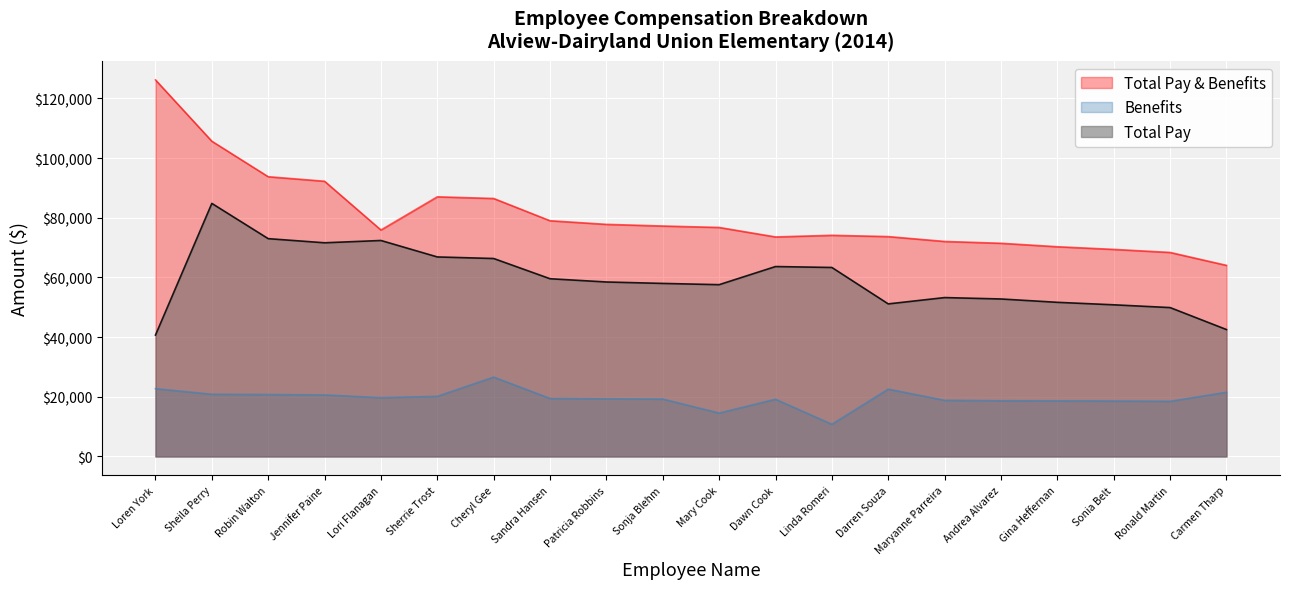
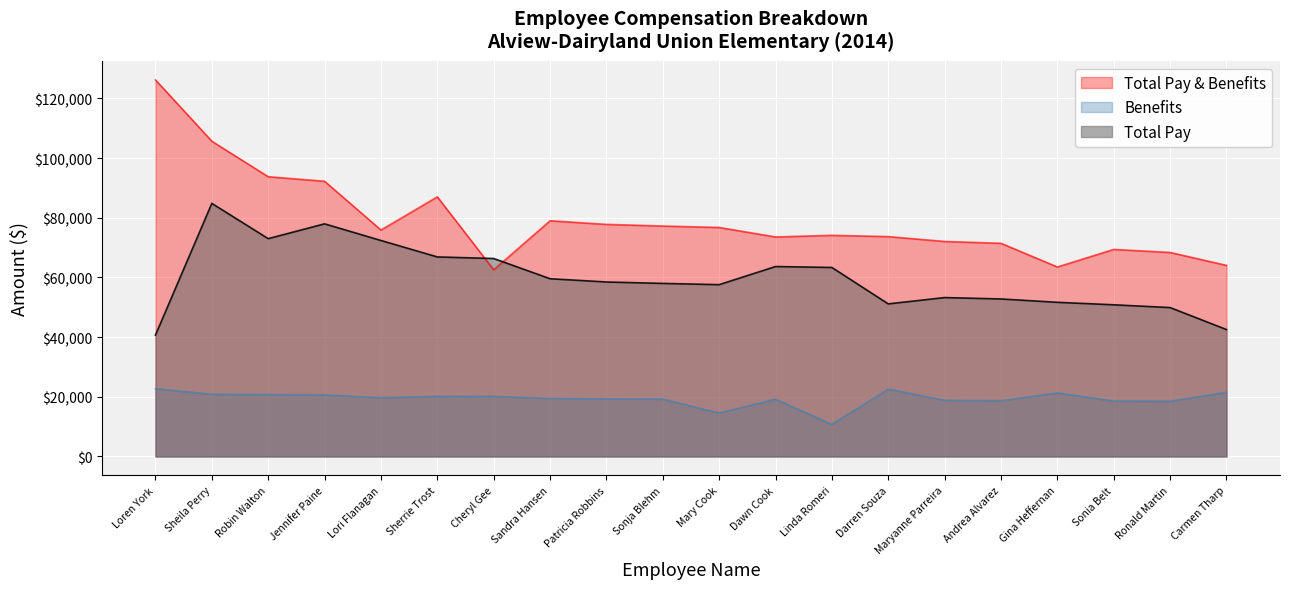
  {
    "Total Pay & Benefits": {
      "Loren York": "$126,000",
      "Sheila Perry": "$106,000",
      "Robin Walton": "$94,000",
      "Jennifer Paine": "$92,000",
      "Lori Flanagan": "$76,000",
      "Sherrie Trost": "$87,000",
-     "Cheryl Gee": "$86,000",
+     "Cheryl Gee": "$63,000",
      "Sandra Hansen": "$79,000",
      "Patricia Robbins": "$78,000",
      "Sonja Blehm": "$77,000",
      "Mary Cook": "$77,000",
      "Dawn Cook": "$74,000",
      "Linda Romeri": "$74,000",
      "Darren Souza": "$74,000",
      "Maryanne Parreira": "$72,000",
      "Andrea Alvarez": "$71,000",
-     "Gina Heffernan": "$70,000",
+     "Gina Heffernan": "$64,000",
      "Sonia Belt": "$69,000",
      "Ronald Martin": "$68,000",
      "Carmen Tharp": "$64,000"
    },
    "Benefits": {
      "Loren York": "$23,000",
      "Sheila Perry": "$21,000",
      "Robin Walton": "$21,000",
      "Jennifer Paine": "$21,000",
      "Lori Flanagan": "$20,000",
      "Sherrie Trost": "$20,000",
-     "Cheryl Gee": "$27,000",
+     "Cheryl Gee": "$20,000",
      "Sandra Hansen": "$19,000",
      "Patricia Robbins": "$19,000",
      "Sonja Blehm": "$19,000",
      "Mary Cook": "$15,000",
      "Dawn Cook": "$19,000",
      "Linda Romeri": "$11,000",
      "Darren Souza": "$23,000",
      "Maryanne Parreira": "$19,000",
      "Andrea Alvarez": "$19,000",
-     "Gina Heffernan": "$19,000",
+     "Gina Heffernan": "$21,000",
      "Sonia Belt": "$19,000",
      "Ronald Martin": "$18,000",
      "Carmen Tharp": "$22,000"
    },
    "Total Pay": {
      "Loren York": "$41,000",
      "Sheila Perry": "$85,000",
      "Robin Walton": "$73,000",
-     "Jennifer Paine": "$72,000",
+     "Jennifer Paine": "$78,000",
      "Lori Flanagan": "$72,000",
      "Sherrie Trost": "$67,000",
      "Cheryl Gee": "$66,000",
      "Sandra Hansen": "$60,000",
      "Patricia Robbins": "$58,000",
      "Sonja Blehm": "$58,000",
      "Mary Cook": "$58,000",
      "Dawn Cook": "$64,000",
      "Linda Romeri": "$63,000",
      "Darren Souza": "$51,000",
      "Maryanne Parreira": "$53,000",
      "Andrea Alvarez": "$53,000",
      "Gina Heffernan": "$52,000",
      "Sonia Belt": "$51,000",
      "Ronald Martin": "$50,000",
      "Carmen Tharp": "$43,000"
    }
  }
